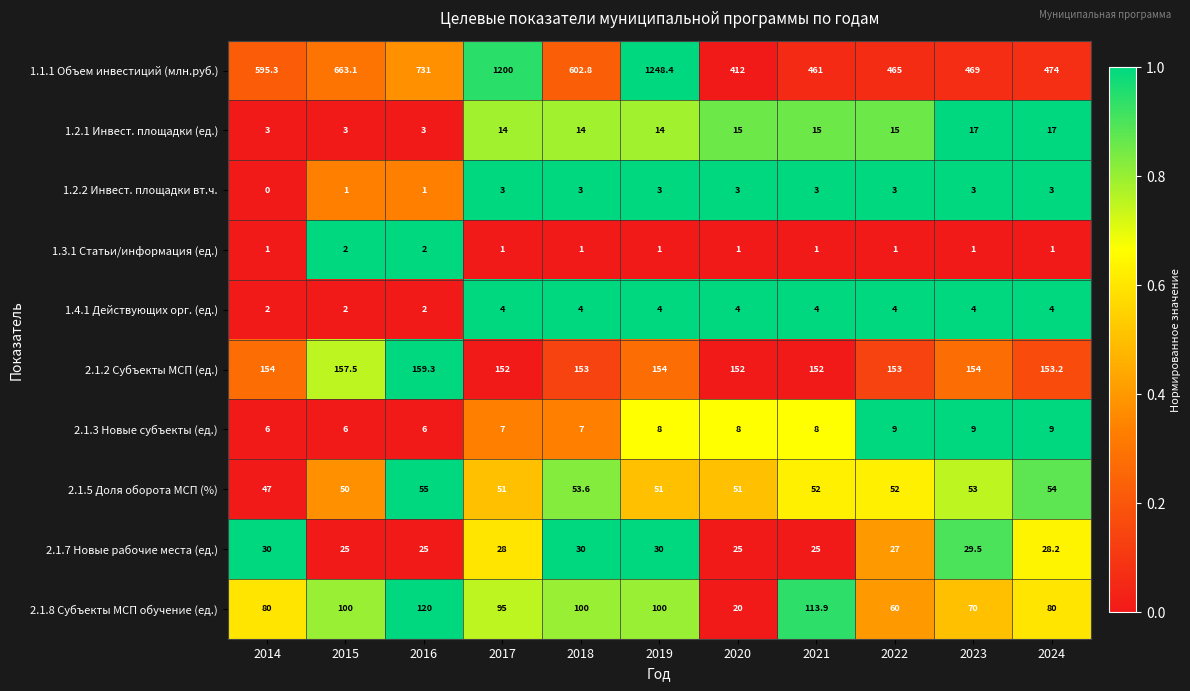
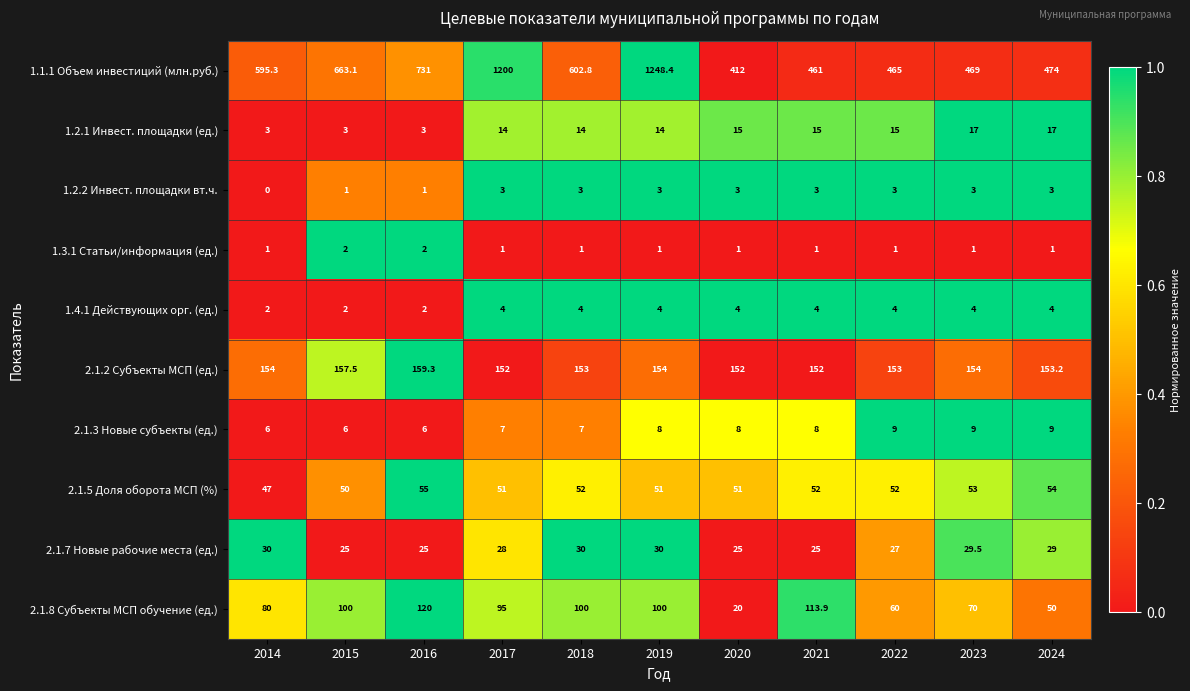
  {
    "1.1.1 Объем инвестиций (млн.руб.)": {
      "2014": 595.3,
      "2015": 663.1,
      "2016": 731,
      "2017": 1200,
      "2018": 602.8,
      "2019": 1248.4,
      "2020": 412,
      "2021": 461,
      "2022": 465,
      "2023": 469,
      "2024": 474
    },
    "1.2.1 Инвест. площадки (ед.)": {
      "2014": 3,
      "2015": 3,
      "2016": 3,
      "2017": 14,
      "2018": 14,
      "2019": 14,
      "2020": 15,
      "2021": 15,
      "2022": 15,
      "2023": 17,
      "2024": 17
    },
    "1.2.2 Инвест. площадки вт.ч.": {
      "2014": 0,
      "2015": 1,
      "2016": 1,
      "2017": 3,
      "2018": 3,
      "2019": 3,
      "2020": 3,
      "2021": 3,
      "2022": 3,
      "2023": 3,
      "2024": 3
    },
    "1.3.1 Статьи/информация (ед.)": {
      "2014": 1,
      "2015": 2,
      "2016": 2,
      "2017": 1,
      "2018": 1,
      "2019": 1,
      "2020": 1,
      "2021": 1,
      "2022": 1,
      "2023": 1,
      "2024": 1
    },
    "1.4.1 Действующих орг. (ед.)": {
      "2014": 2,
      "2015": 2,
      "2016": 2,
      "2017": 4,
      "2018": 4,
      "2019": 4,
      "2020": 4,
      "2021": 4,
      "2022": 4,
      "2023": 4,
      "2024": 4
    },
    "2.1.2 Субъекты МСП (ед.)": {
      "2014": 154,
      "2015": 157.5,
      "2016": 159.3,
      "2017": 152,
      "2018": 153,
      "2019": 154,
      "2020": 152,
      "2021": 152,
      "2022": 153,
      "2023": 154,
      "2024": 153.2
    },
    "2.1.3 Новые субъекты (ед.)": {
      "2014": 6,
      "2015": 6,
      "2016": 6,
      "2017": 7,
      "2018": 7,
      "2019": 8,
      "2020": 8,
      "2021": 8,
      "2022": 9,
      "2023": 9,
      "2024": 9
    },
    "2.1.5 Доля оборота МСП (%)": {
      "2014": 47,
      "2015": 50,
      "2016": 55,
      "2017": 51,
-     "2018": 53.6,
+     "2018": 52,
      "2019": 51,
      "2020": 51,
      "2021": 52,
      "2022": 52,
      "2023": 53,
      "2024": 54
    },
    "2.1.7 Новые рабочие места (ед.)": {
      "2014": 30,
      "2015": 25,
      "2016": 25,
      "2017": 28,
      "2018": 30,
      "2019": 30,
      "2020": 25,
      "2021": 25,
      "2022": 27,
      "2023": 29.5,
-     "2024": 28.2
+     "2024": 29
    },
    "2.1.8 Субъекты МСП обучение (ед.)": {
      "2014": 80,
      "2015": 100,
      "2016": 120,
      "2017": 95,
      "2018": 100,
      "2019": 100,
      "2020": 20,
      "2021": 113.9,
      "2022": 60,
      "2023": 70,
-     "2024": 80
+     "2024": 50
    }
  }
